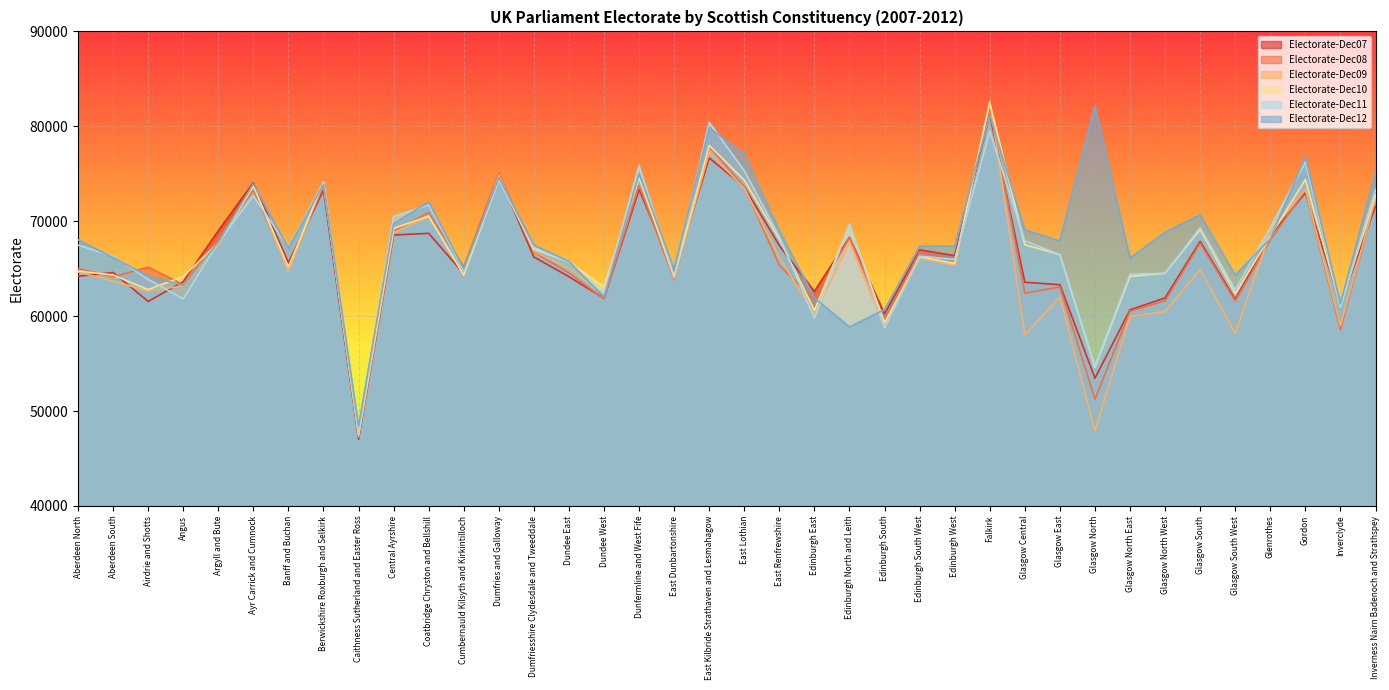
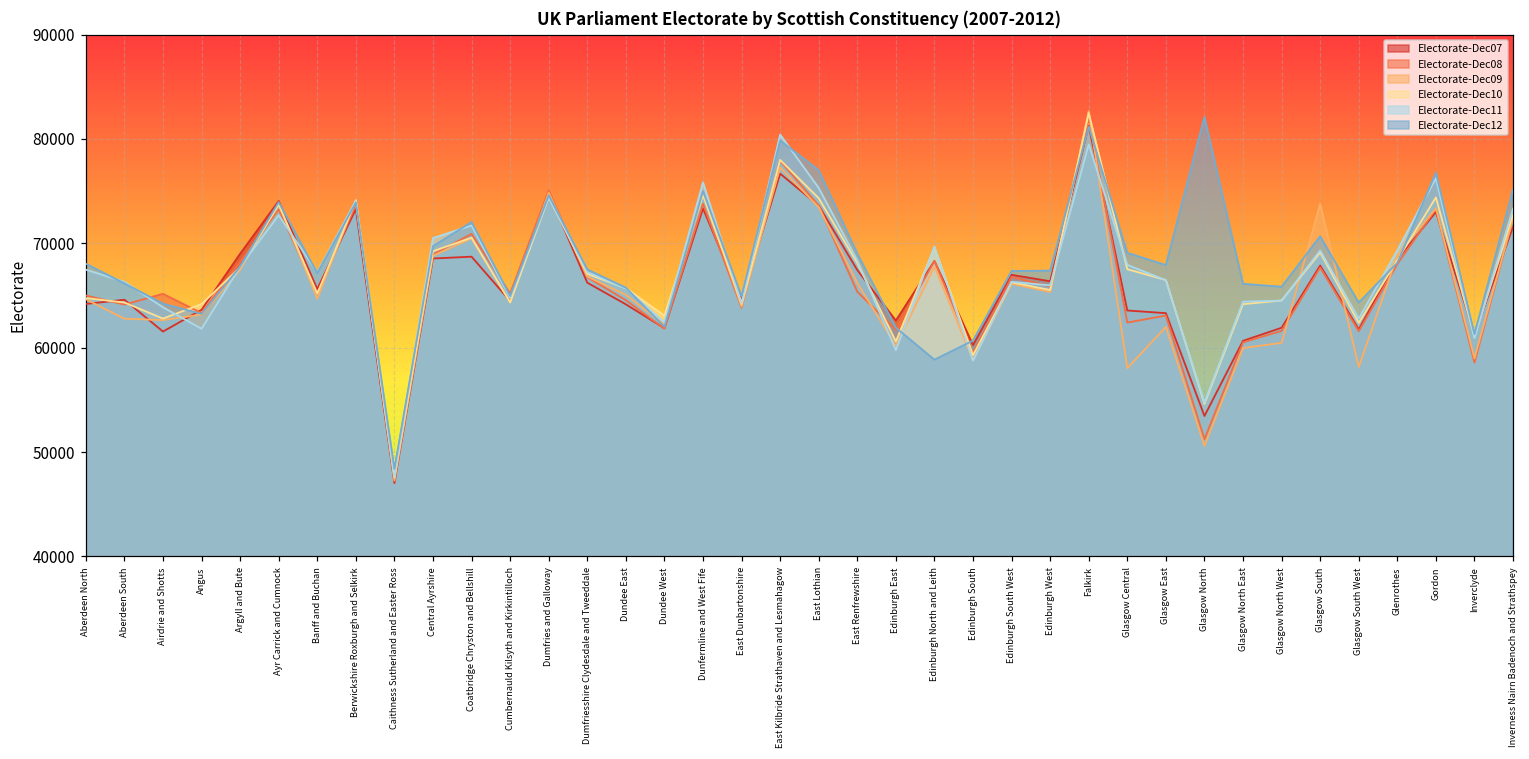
  {
    "Electorate-Dec07": {
      "Aberdeen North": 64000,
      "Airdrie and Shotts": 62000,
      "Angus": 64000,
      "Argyll and Bute": 69000,
      "Banff and Buchan": 66000,
      "Berwickshire Roxburgh and Selkirk": 73000,
      "Coatbridge Chryston and Bellshill": 69000,
      "Dumfriesshire Clydesdale and Tweeddale": 66000,
      "Dundee East": 64000,
      "Dunfermline and West Fife": 73000,
      "East Kilbride Strathaven and Lesmahagow": 77000,
      "East Renfrewshire": 67000,
      "Edinburgh East": 63000,
      "Edinburgh South": 60000,
      "Edinburgh West": 66000,
      "Glasgow Central": 64000,
      "Glasgow North": 53000,
      "Glasgow North West": 62000,
      "Gordon": 73000,
      "Inverness Nairn Badenoch and Strathspey": 72000
    },
    "Electorate-Dec08": {
      "Airdrie and Shotts": 65000,
      "Argyll and Bute": 68000,
      "Ayr Carrick and Cumnock": 73000,
      "Coatbridge Chryston and Bellshill": 71000,
      "Dundee East": 65000,
      "Dunfermline and West Fife": 74000,
      "East Renfrewshire": 65000,
      "Falkirk": 82000,
      "Glasgow Central": 62000,
      "Glasgow North": 51000,
      "Glasgow North West": 62000,
      "Inverclyde": 59000
    },
    "Electorate-Dec09": {
-     "Aberdeen South": 64000,
+     "Aberdeen South": 63000,
      "Banff and Buchan": 65000,
      "Dundee East": 65000,
      "East Kilbride Strathaven and Lesmahagow": 77000,
      "East Renfrewshire": 66000,
      "Edinburgh East": 60000,
      "Edinburgh North and Leith": 68000,
      "Glasgow Central": 58000,
      "Glasgow East": 62000,
-     "Glasgow North": 48000,
+     "Glasgow North": 51000,
      "Glasgow North East": 60000,
      "Glasgow North West": 60000,
-     "Glasgow South": 65000,
+     "Glasgow South": 74000,
      "Glasgow South West": 58000,
      "Glenrothes": 69000,
      "Inverclyde": 59000
    },
    "Electorate-Dec10": {
      "Angus": 64000,
      "Central Ayrshire": 69000,
      "Dundee West": 63000,
      "East Lothian": 74000,
      "Edinburgh East": 61000,
      "Glasgow Central": 68000,
      "Glasgow South West": 62000,
      "Gordon": 74000,
      "Inverness Nairn Badenoch and Strathspey": 73000
    },
    "Electorate-Dec11": {
      "Aberdeen North": 67000,
      "Airdrie and Shotts": 64000,
      "Angus": 62000,
      "Ayr Carrick and Cumnock": 73000,
      "Central Ayrshire": 71000,
      "Coatbridge Chryston and Bellshill": 72000,
      "Dunfermline and West Fife": 76000,
      "East Kilbride Strathaven and Lesmahagow": 80000,
      "East Lothian": 75000,
      "Edinburgh East": 60000,
      "Falkirk": 79000,
      "Glasgow Central": 68000,
      "Glasgow South West": 63000,
      "Glenrothes": 69000,
      "Gordon": 76000,
      "Inverness Nairn Badenoch and Strathspey": 73000
    },
    "Electorate-Dec12": {
      "Aberdeen North": 68000,
      "Airdrie and Shotts": 64000,
      "Caithness Sutherland and Easter Ross": 48000,
      "Central Ayrshire": 70000,
      "Coatbridge Chryston and Bellshill": 72000,
      "Dunfermline and West Fife": 75000,
      "East Dunbartonshire": 65000,
      "East Kilbride Strathaven and Lesmahagow": 80000,
      "East Lothian": 77000,
      "East Renfrewshire": 69000,
      "Edinburgh North and Leith": 59000,
      "Edinburgh South": 61000,
      "Edinburgh South West": 67000,
      "Edinburgh West": 67000,
      "Glasgow Central": 69000,
      "Glasgow East": 68000,
      "Glasgow North": 82000,
      "Glasgow North East": 66000,
-     "Glasgow North West": 69000,
+     "Glasgow North West": 66000,
      "Glasgow South": 71000,
      "Glasgow South West": 64000,
      "Gordon": 77000,
      "Inverness Nairn Badenoch and Strathspey": 75000
    }
  }
